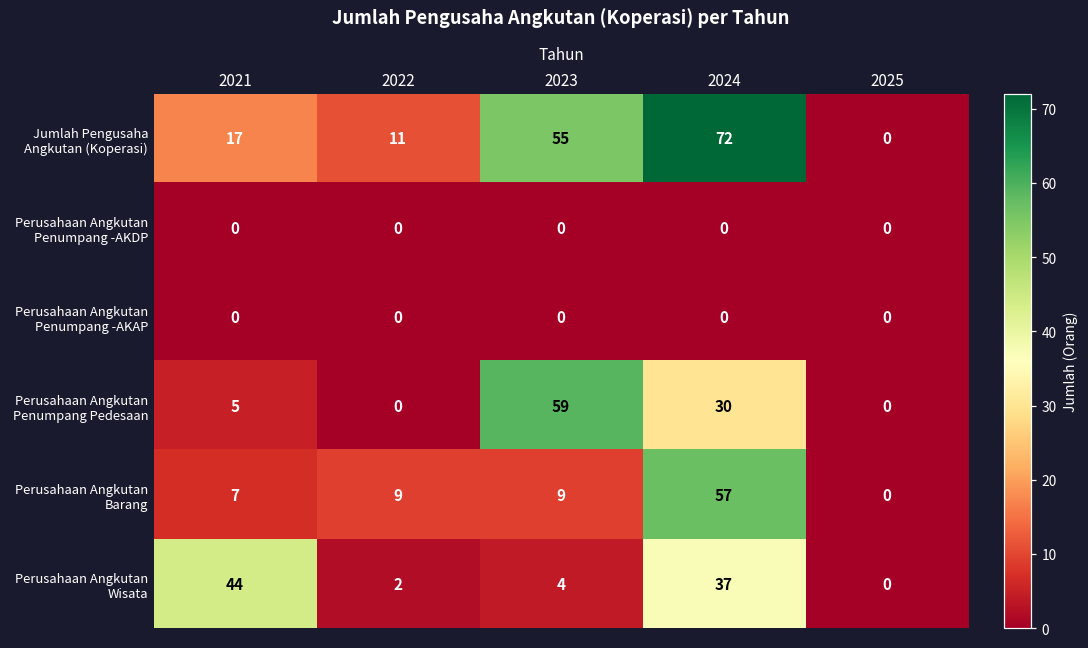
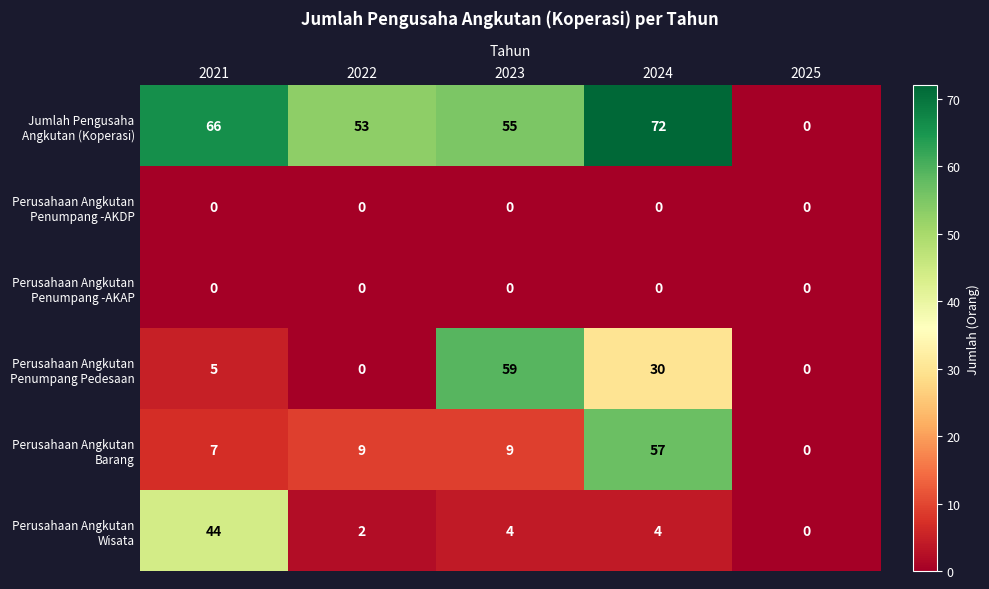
  {
    "Jumlah Pengusaha Angkutan (Koperasi)": {
-     "2021": 17,
-     "2022": 11,
+     "2021": 66,
+     "2022": 53,
      "2023": 55,
      "2024": 72,
      "2025": 0
    },
    "Perusahaan Angkutan Penumpang -AKDP": {
      "2021": 0,
      "2022": 0,
      "2023": 0,
      "2024": 0,
      "2025": 0
    },
    "Perusahaan Angkutan Penumpang -AKAP": {
      "2021": 0,
      "2022": 0,
      "2023": 0,
      "2024": 0,
      "2025": 0
    },
    "Perusahaan Angkutan Penumpang Pedesaan": {
      "2021": 5,
      "2022": 0,
      "2023": 59,
      "2024": 30,
      "2025": 0
    },
    "Perusahaan Angkutan Barang": {
      "2021": 7,
      "2022": 9,
      "2023": 9,
      "2024": 57,
      "2025": 0
    },
    "Perusahaan Angkutan Wisata": {
      "2021": 44,
      "2022": 2,
      "2023": 4,
-     "2024": 37,
+     "2024": 4,
      "2025": 0
    }
  }
